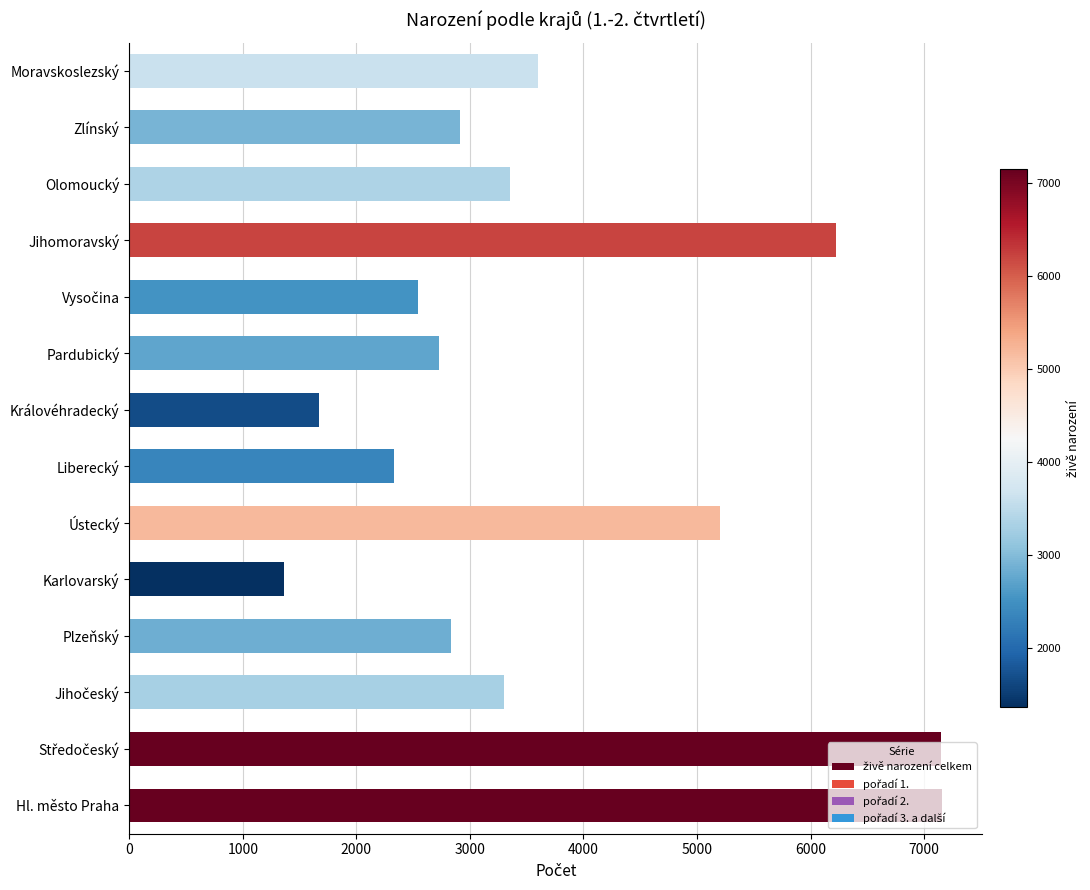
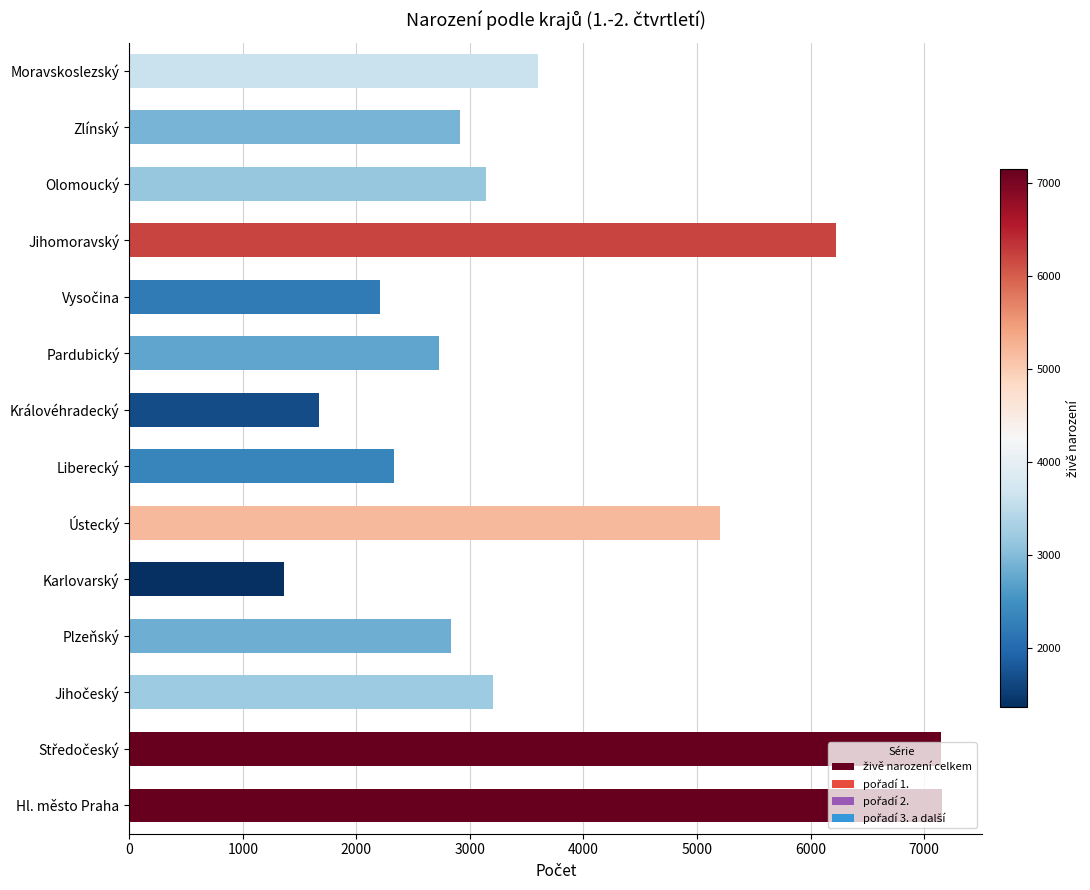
  {
    "živě narození celkem": {
      "Moravskoslezský": 3600,
      "Zlínský": 2910,
-     "Olomoucký": 3350,
+     "Olomoucký": 3140,
      "Jihomoravský": 6220,
-     "Vysočina": 2540,
+     "Vysočina": 2200,
      "Pardubický": 2730,
      "Královéhradecký": 1670,
      "Liberecký": 2340,
      "Ústecký": 5200,
      "Karlovarský": 1360,
      "Plzeňský": 2830,
-     "Jihočeský": 3300
+     "Jihočeský": 3200
    }
  }
